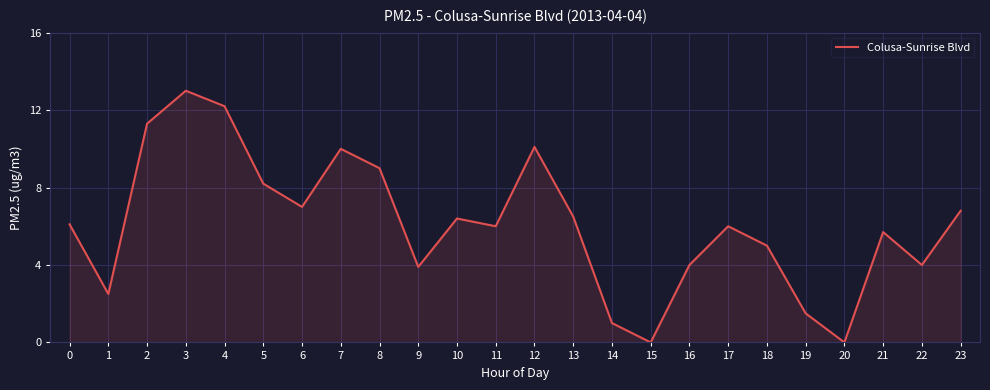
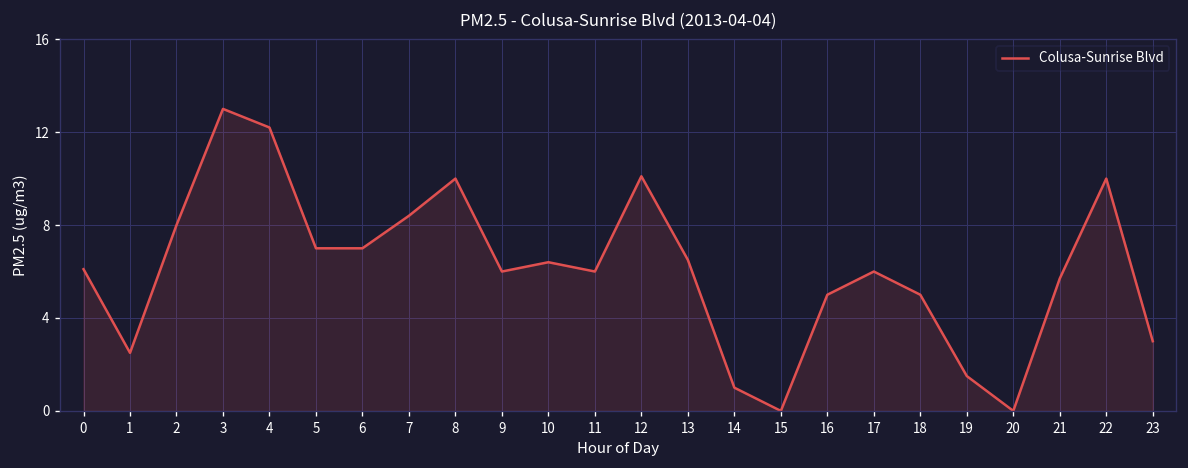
  {
    "0": 6.1,
    "1": 2.5,
-   "2": 11.3,
+   "2": 8.0,
    "3": 13.0,
    "4": 12.2,
-   "5": 8.2,
+   "5": 7.0,
    "6": 7.0,
-   "7": 10.0,
-   "8": 9,
-   "9": 3.9,
+   "7": 8.4,
+   "8": 10,
+   "9": 6.0,
    "10": 6.4,
    "11": 6.0,
    "12": 10.1,
    "13": 6.5,
    "14": 1.0,
    "15": 0.0,
-   "16": 4,
+   "16": 5,
    "17": 6.0,
    "18": 5.0,
    "19": 1.5,
    "20": 0.0,
    "21": 5.7,
-   "22": 4,
-   "23": 6.8
+   "22": 10,
+   "23": 3.0
  }
